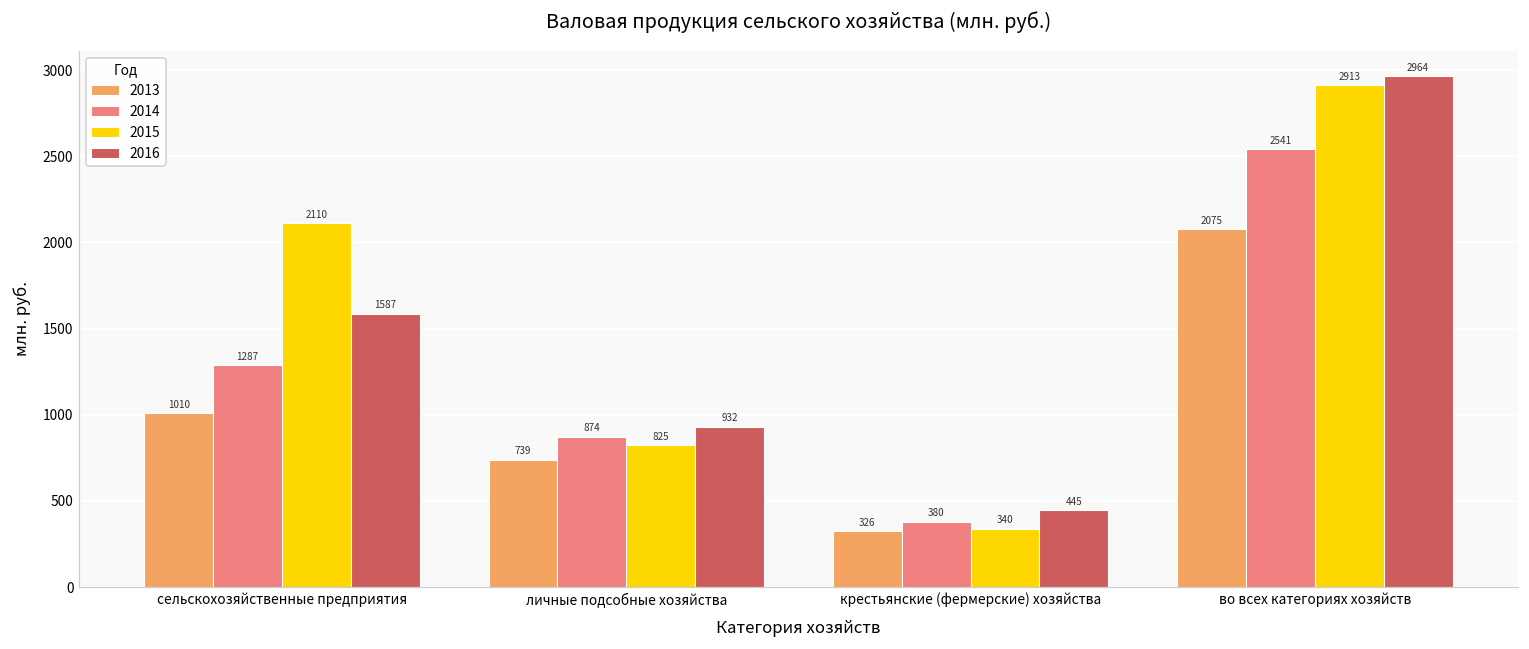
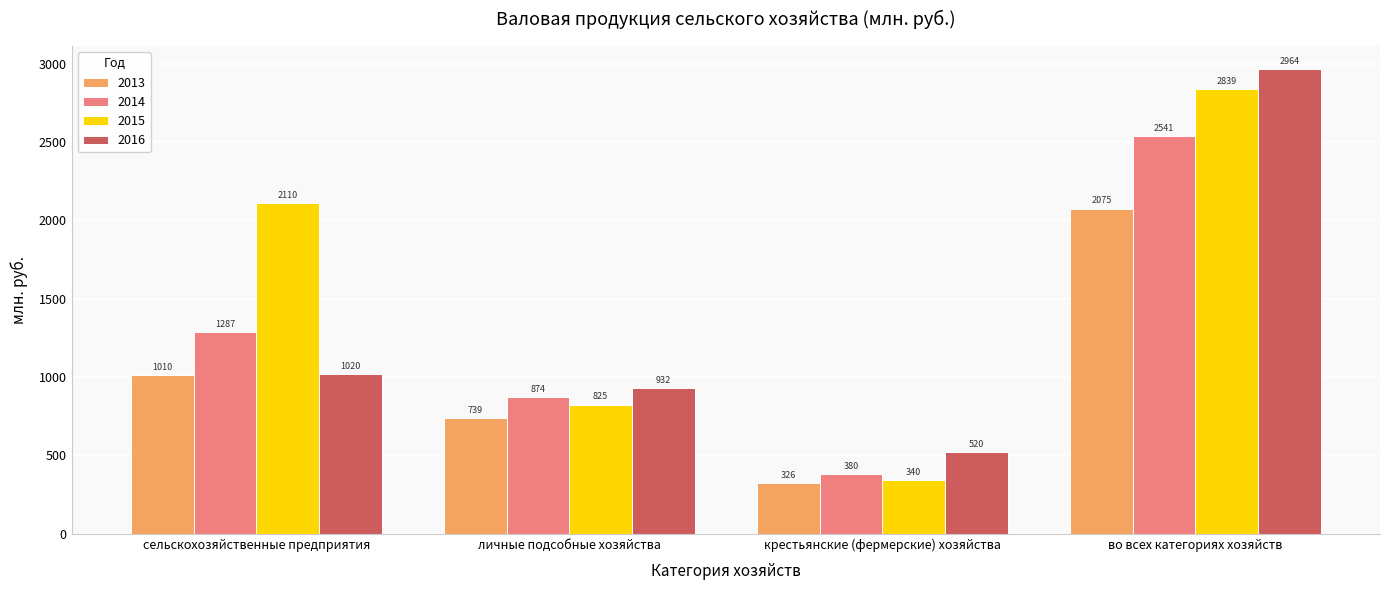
  {
    "2015": {
      "сельскохозяйственные предприятия": 2110,
      "личные подсобные хозяйства": 825,
      "крестьянские (фермерские) хозяйства": 340,
-     "во всех категориях хозяйств": 2913
+     "во всех категориях хозяйств": 2839
    },
    "2016": {
-     "сельскохозяйственные предприятия": 1587,
+     "сельскохозяйственные предприятия": 1020,
      "личные подсобные хозяйства": 932,
-     "крестьянские (фермерские) хозяйства": 445,
+     "крестьянские (фермерские) хозяйства": 520,
      "во всех категориях хозяйств": 2964
    }
  }
